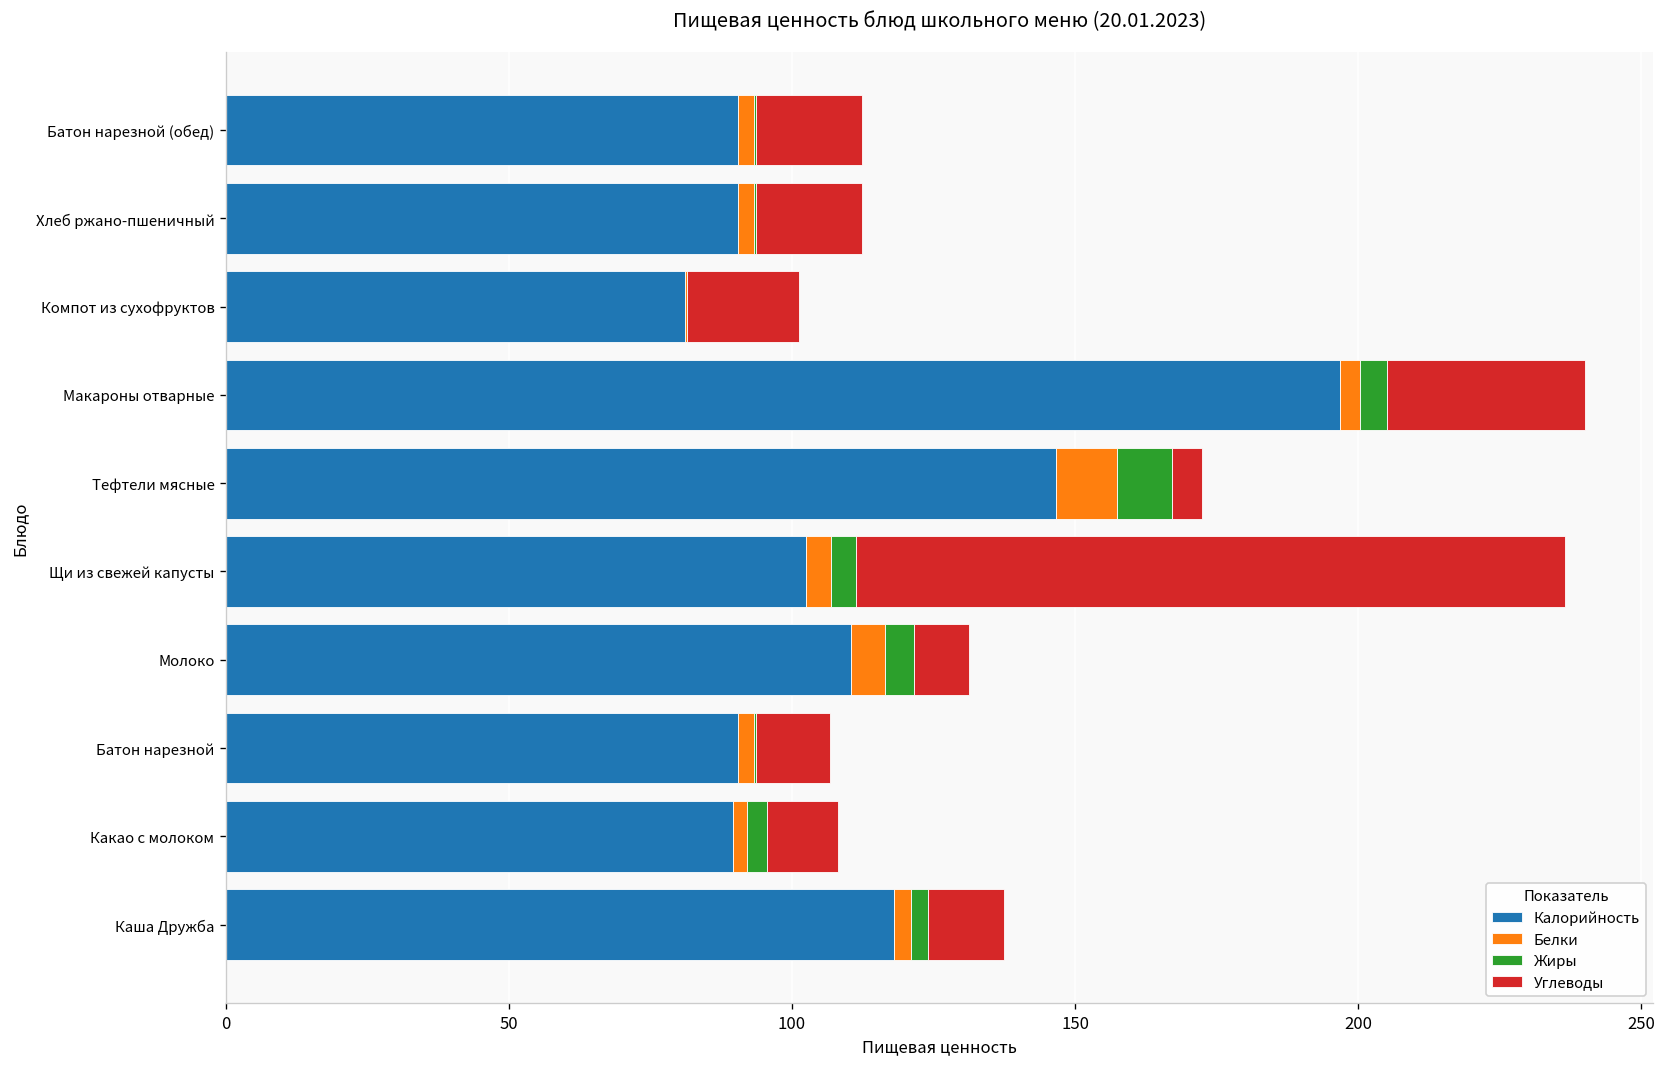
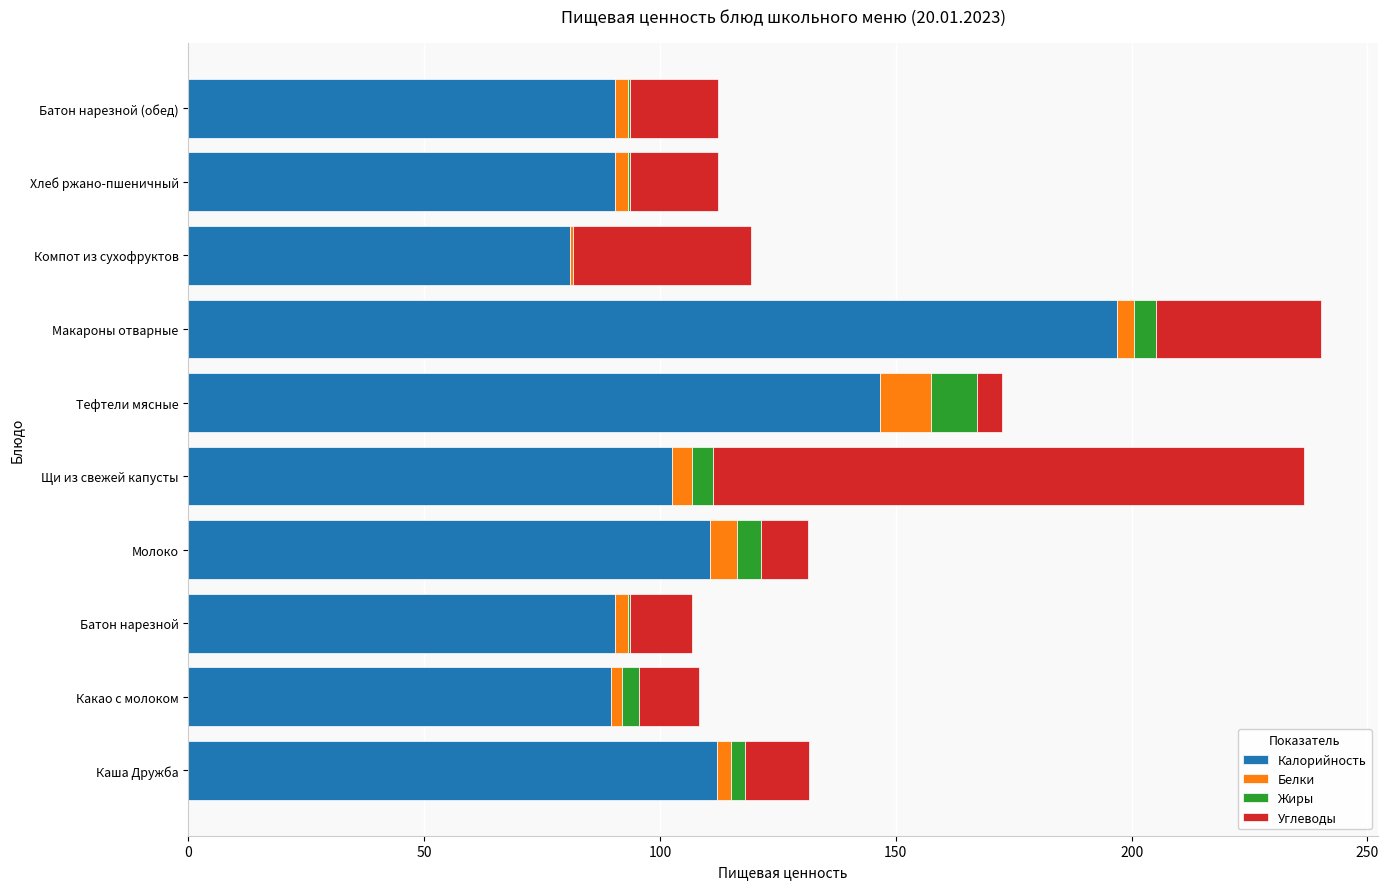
  {
    "Калорийность": {
      "Батон нарезной (обед)": 90,
      "Хлеб ржано-пшеничный": 90,
      "Компот из сухофруктов": 81,
      "Макароны отварные": 197,
      "Тефтели мясные": 147,
      "Щи из свежей капусты": 103,
      "Молоко": 111,
      "Батон нарезной": 90,
      "Какао с молоком": 90,
-     "Каша Дружба": 118
+     "Каша Дружба": 112
    },
    "Белки": {
      "Батон нарезной (обед)": 3,
      "Хлеб ржано-пшеничный": 3,
      "Макароны отварные": 4,
      "Тефтели мясные": 11,
      "Щи из свежей капусты": 4,
      "Молоко": 6,
      "Батон нарезной": 3,
      "Какао с молоком": 3,
      "Каша Дружба": 3
    },
    "Жиры": {
      "Компот из сухофруктов": 0,
      "Макароны отварные": 5,
      "Тефтели мясные": 10,
      "Щи из свежей капусты": 5,
      "Молоко": 5,
      "Какао с молоком": 4,
      "Каша Дружба": 3
    },
    "Углеводы": {
      "Батон нарезной (обед)": 19,
      "Хлеб ржано-пшеничный": 19,
-     "Компот из сухофруктов": 20,
+     "Компот из сухофруктов": 38,
      "Макароны отварные": 35,
      "Тефтели мясные": 5,
      "Щи из свежей капусты": 125,
      "Молоко": 10,
      "Батон нарезной": 13,
      "Какао с молоком": 13,
      "Каша Дружба": 13
    }
  }
